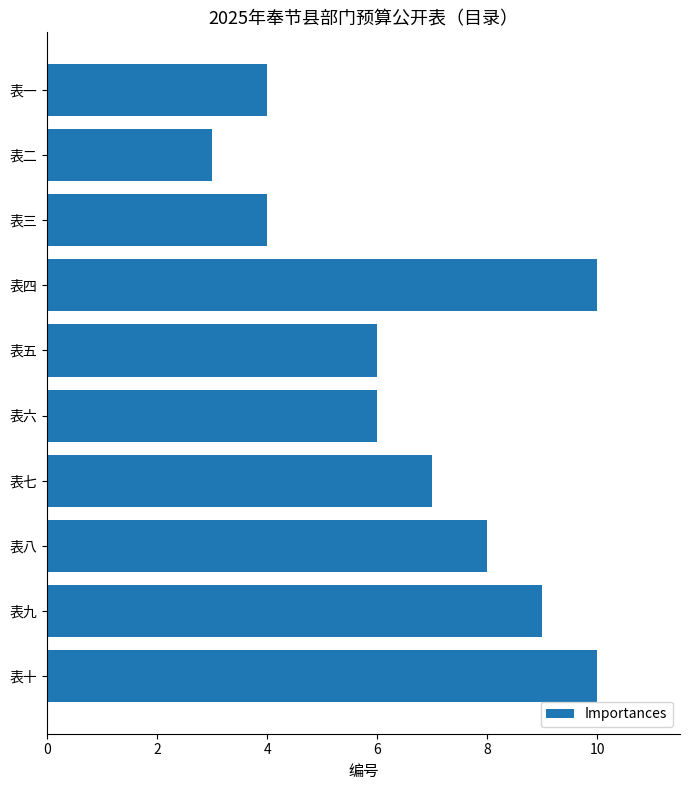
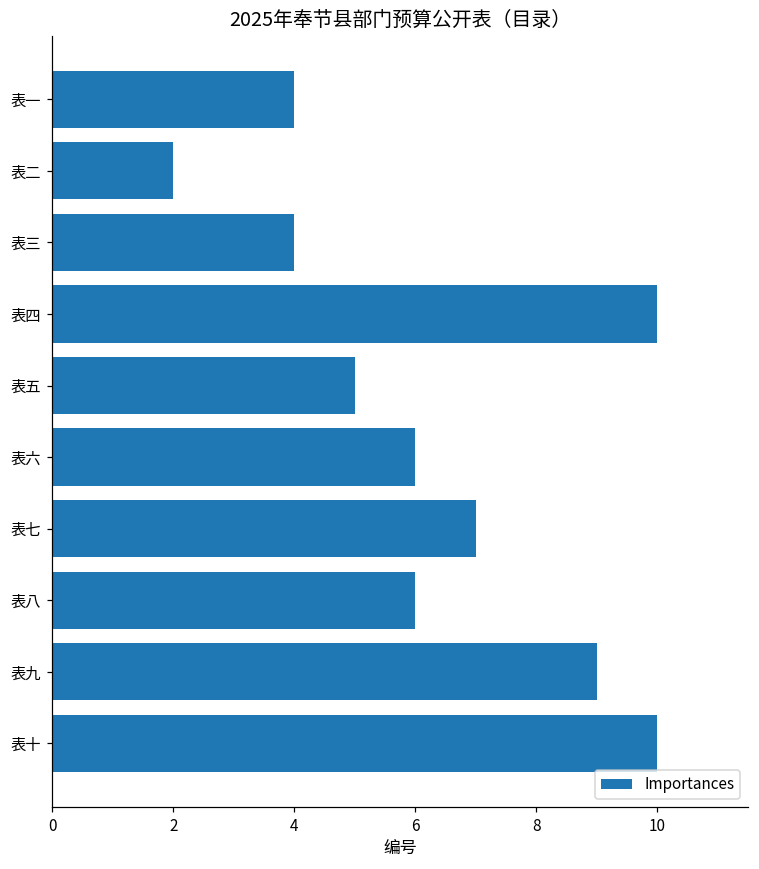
  {
    "表一": 4,
-   "表二": 3,
+   "表二": 2,
    "表三": 4,
    "表四": 10,
-   "表五": 6,
+   "表五": 5,
    "表六": 6,
    "表七": 7,
-   "表八": 8,
+   "表八": 6,
    "表九": 9,
    "表十": 10
  }
